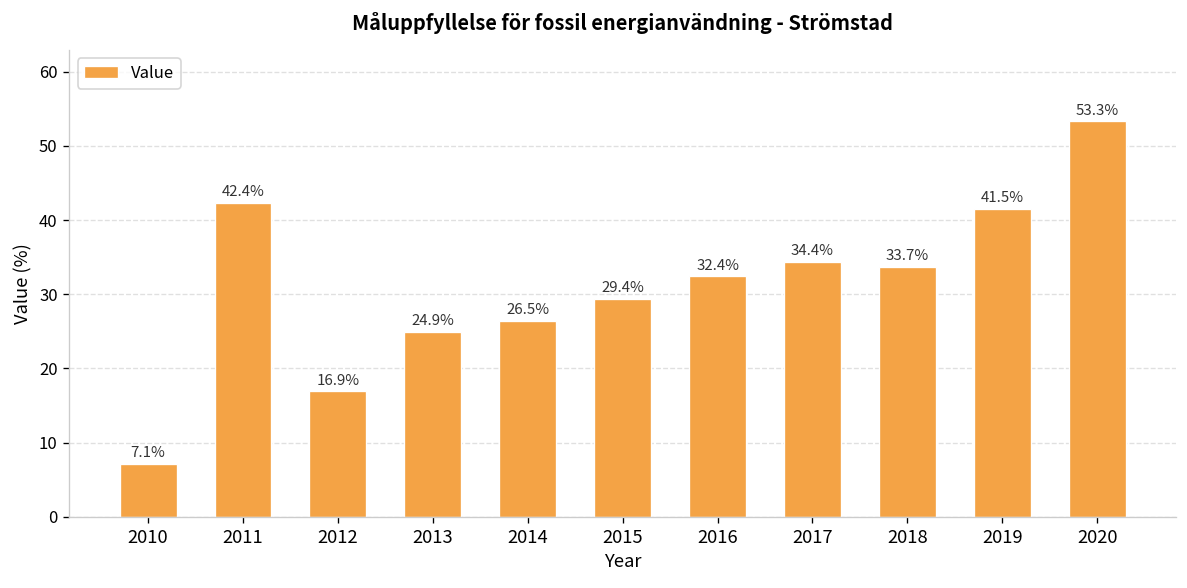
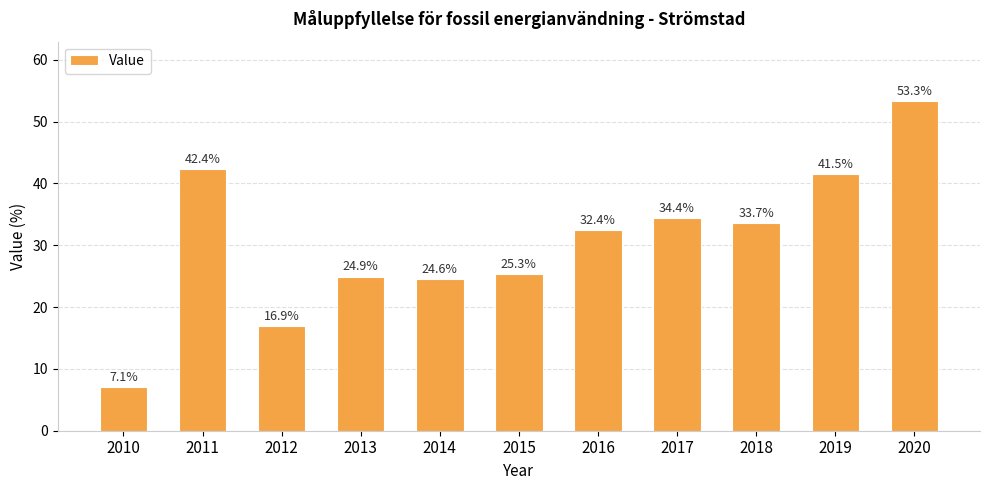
  {
    "2010": "7.1%",
    "2011": "42.4%",
    "2012": "16.9%",
    "2013": "24.9%",
-   "2014": "26.5%",
-   "2015": "29.4%",
+   "2014": "24.6%",
+   "2015": "25.3%",
    "2016": "32.4%",
    "2017": "34.4%",
    "2018": "33.7%",
    "2019": "41.5%",
    "2020": "53.3%"
  }
